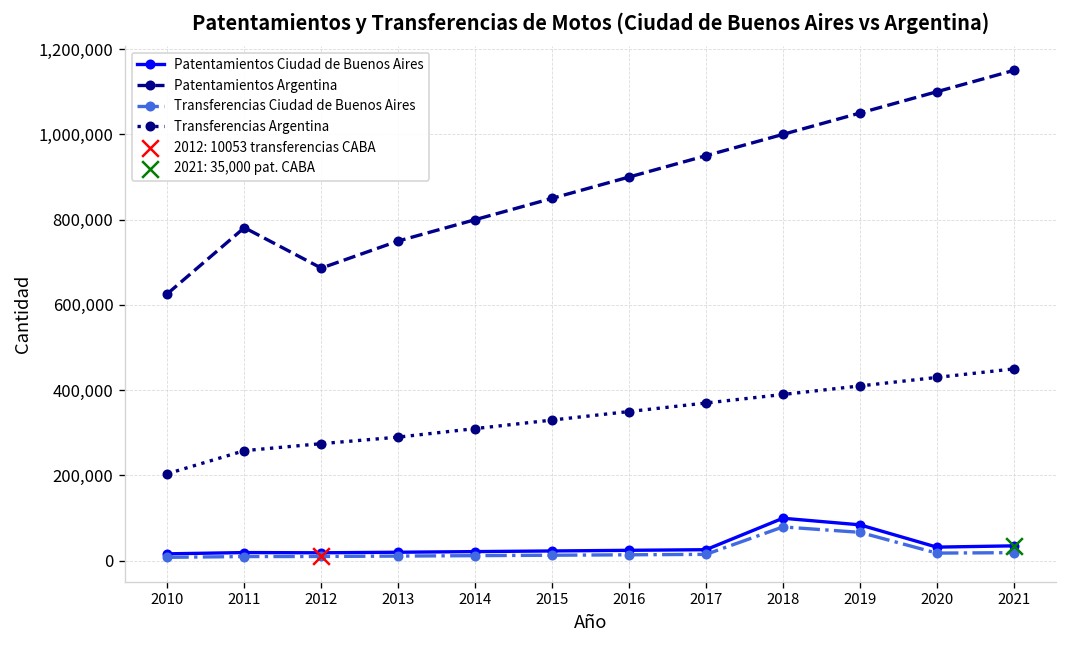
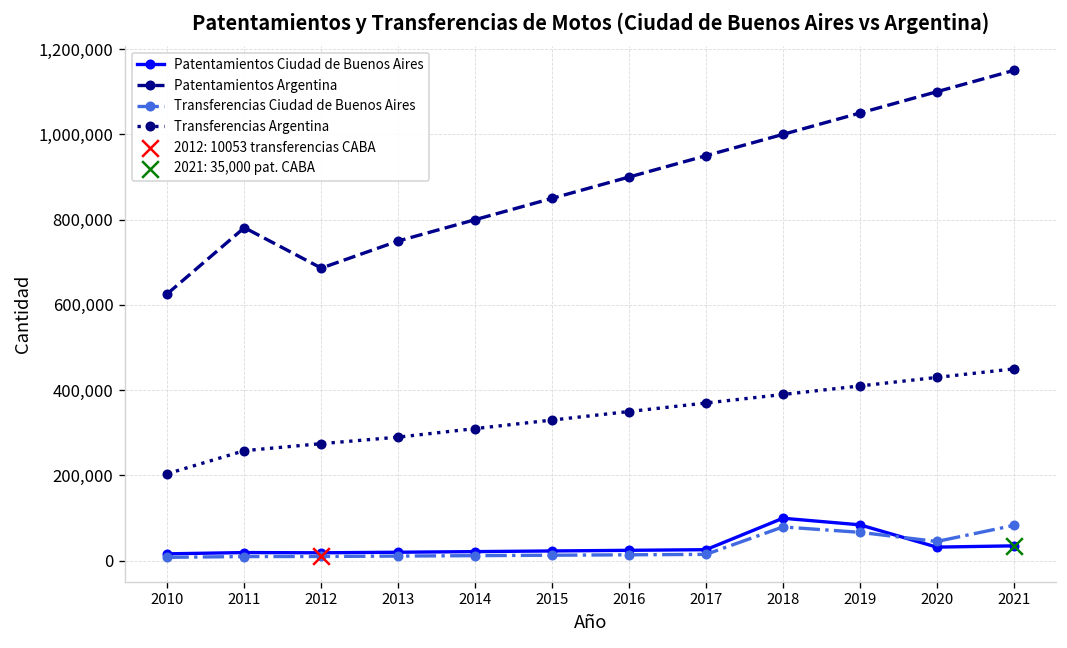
  {
    "Patentamientos Ciudad de Buenos Aires": {
      "2010": "20,000",
      "2011": "20,000",
      "2012": "20,000",
      "2013": "20,000",
      "2014": "20,000",
      "2015": "20,000",
      "2016": "20,000",
      "2017": "30,000",
      "2018": "100,000",
      "2019": "80,000",
      "2020": "30,000"
    },
    "Transferencias Ciudad de Buenos Aires": {
      "2010": "10,000",
      "2011": "10,000",
      "2013": "10,000",
      "2014": "10,000",
      "2015": "10,000",
      "2016": "10,000",
      "2017": "20,000",
      "2018": "80,000",
      "2019": "70,000",
-     "2020": "20,000",
-     "2021": "20,000"
+     "2020": "50,000",
+     "2021": "80,000"
    }
  }
